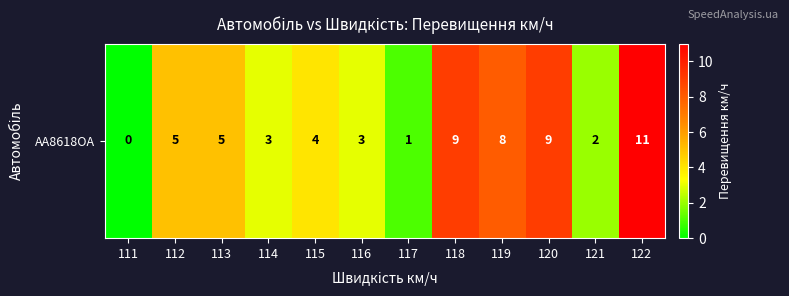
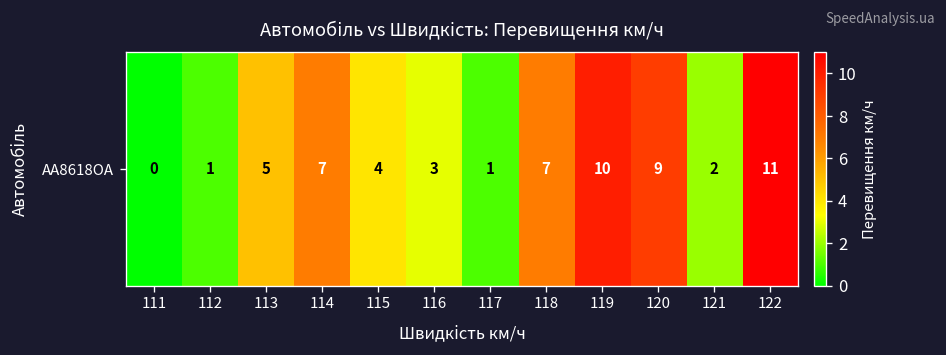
  {
    "AA8618OA": {
      "111": 0,
-     "112": 5,
+     "112": 1,
      "113": 5,
-     "114": 3,
+     "114": 7,
      "115": 4,
      "116": 3,
      "117": 1,
-     "118": 9,
-     "119": 8,
+     "118": 7,
+     "119": 10,
      "120": 9,
      "121": 2,
      "122": 11
    }
  }
